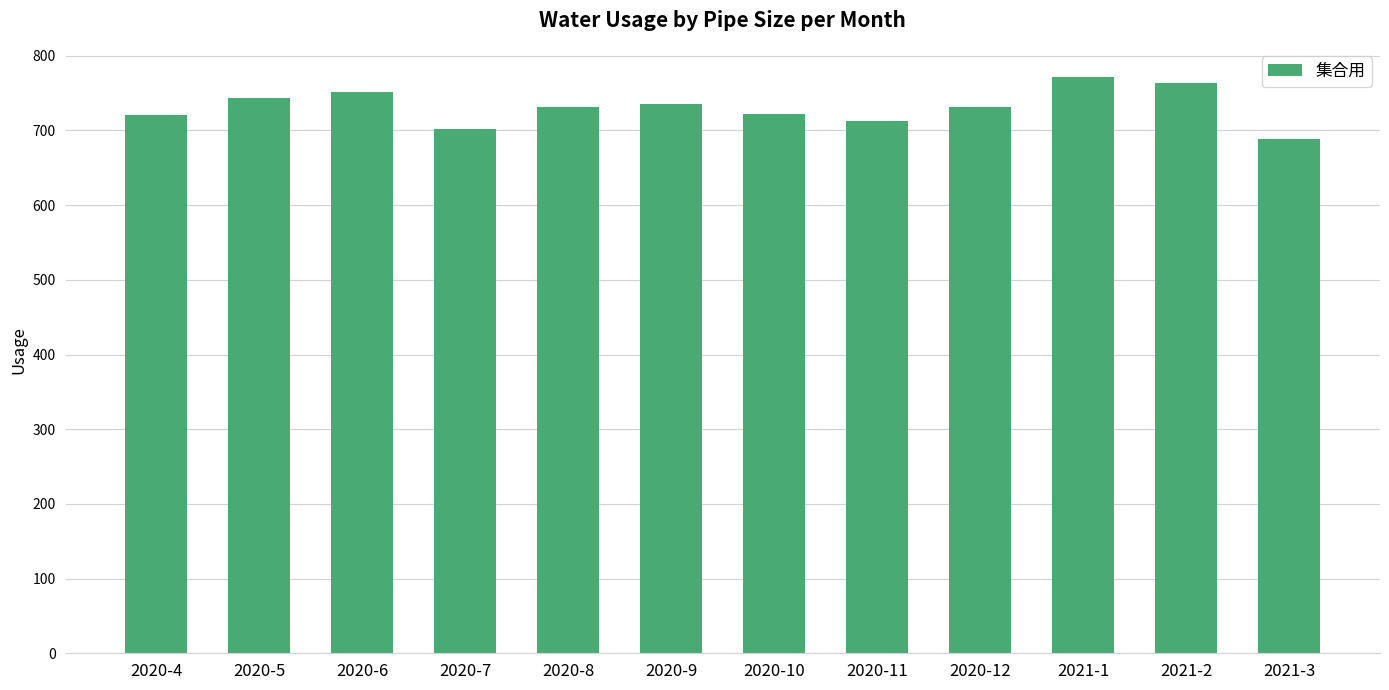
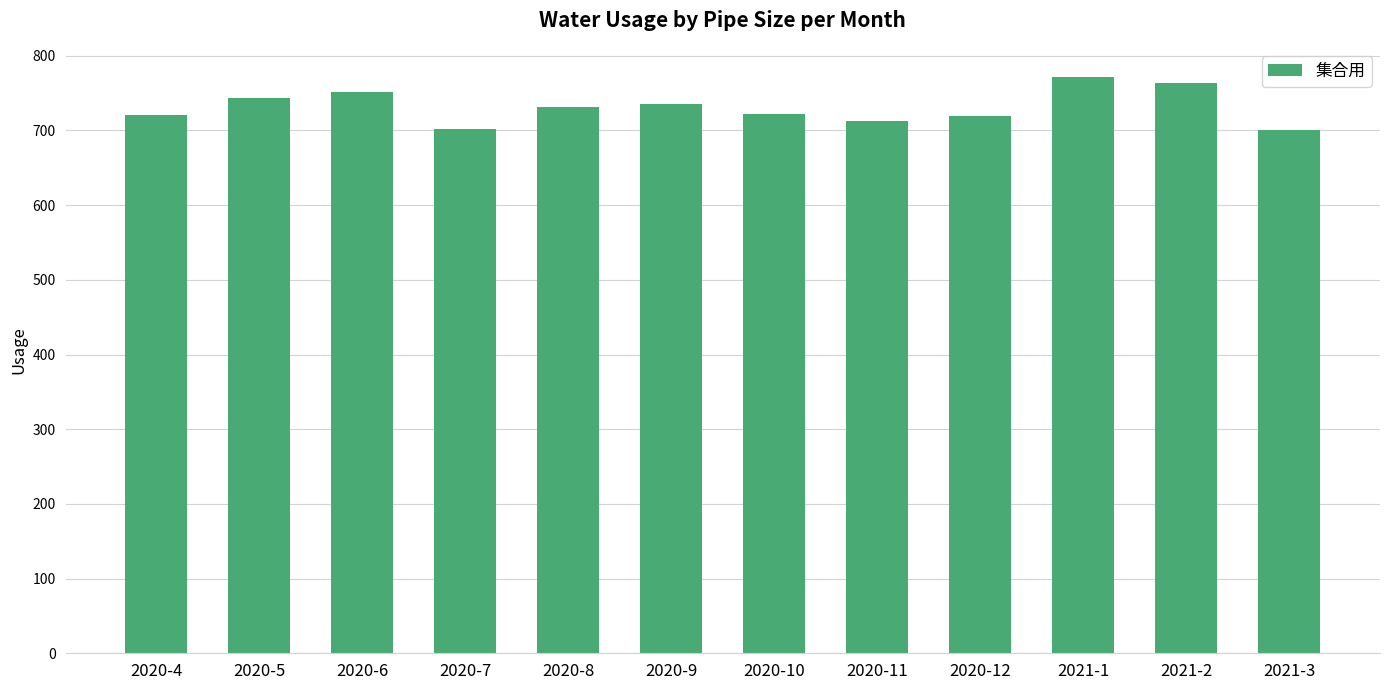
  {
    "2020-4": 720,
    "2020-5": 740,
    "2020-6": 750,
    "2020-7": 700,
    "2020-8": 730,
    "2020-9": 740,
    "2020-10": 720,
    "2020-11": 710,
-   "2020-12": 730,
+   "2020-12": 720,
    "2021-1": 770,
    "2021-2": 760,
-   "2021-3": 690
+   "2021-3": 700
  }
